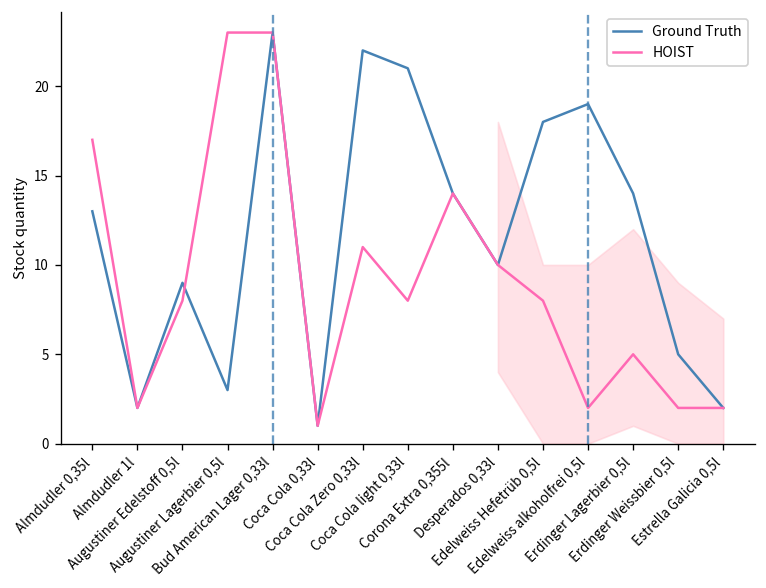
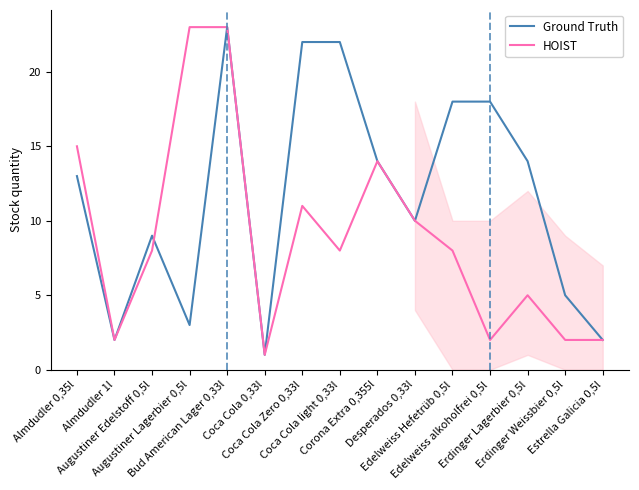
  {
    "Ground Truth": {
      "Almdudler 0,35l": 13,
      "Augustiner Edelstoff 0,5l": 9,
      "Augustiner Lagerbier 0,5l": 3,
      "Coca Cola Zero 0,33l": 22,
-     "Coca Cola light 0,33l": 21,
+     "Coca Cola light 0,33l": 22,
      "Edelweiss Hefetrüb 0,5l": 18,
-     "Edelweiss alkoholfrei 0,5l": 19,
+     "Edelweiss alkoholfrei 0,5l": 18,
      "Erdinger Lagerbier 0,5l": 14,
      "Erdinger Weissbier 0,5l": 5
    },
    "HOIST": {
-     "Almdudler 0,35l": 17,
+     "Almdudler 0,35l": 15,
      "Augustiner Edelstoff 0,5l": 8,
      "Augustiner Lagerbier 0,5l": 23,
      "Coca Cola Zero 0,33l": 11,
      "Coca Cola light 0,33l": 8,
      "Edelweiss Hefetrüb 0,5l": 8,
      "Edelweiss alkoholfrei 0,5l": 2,
      "Erdinger Lagerbier 0,5l": 5,
      "Erdinger Weissbier 0,5l": 2
    }
  }
